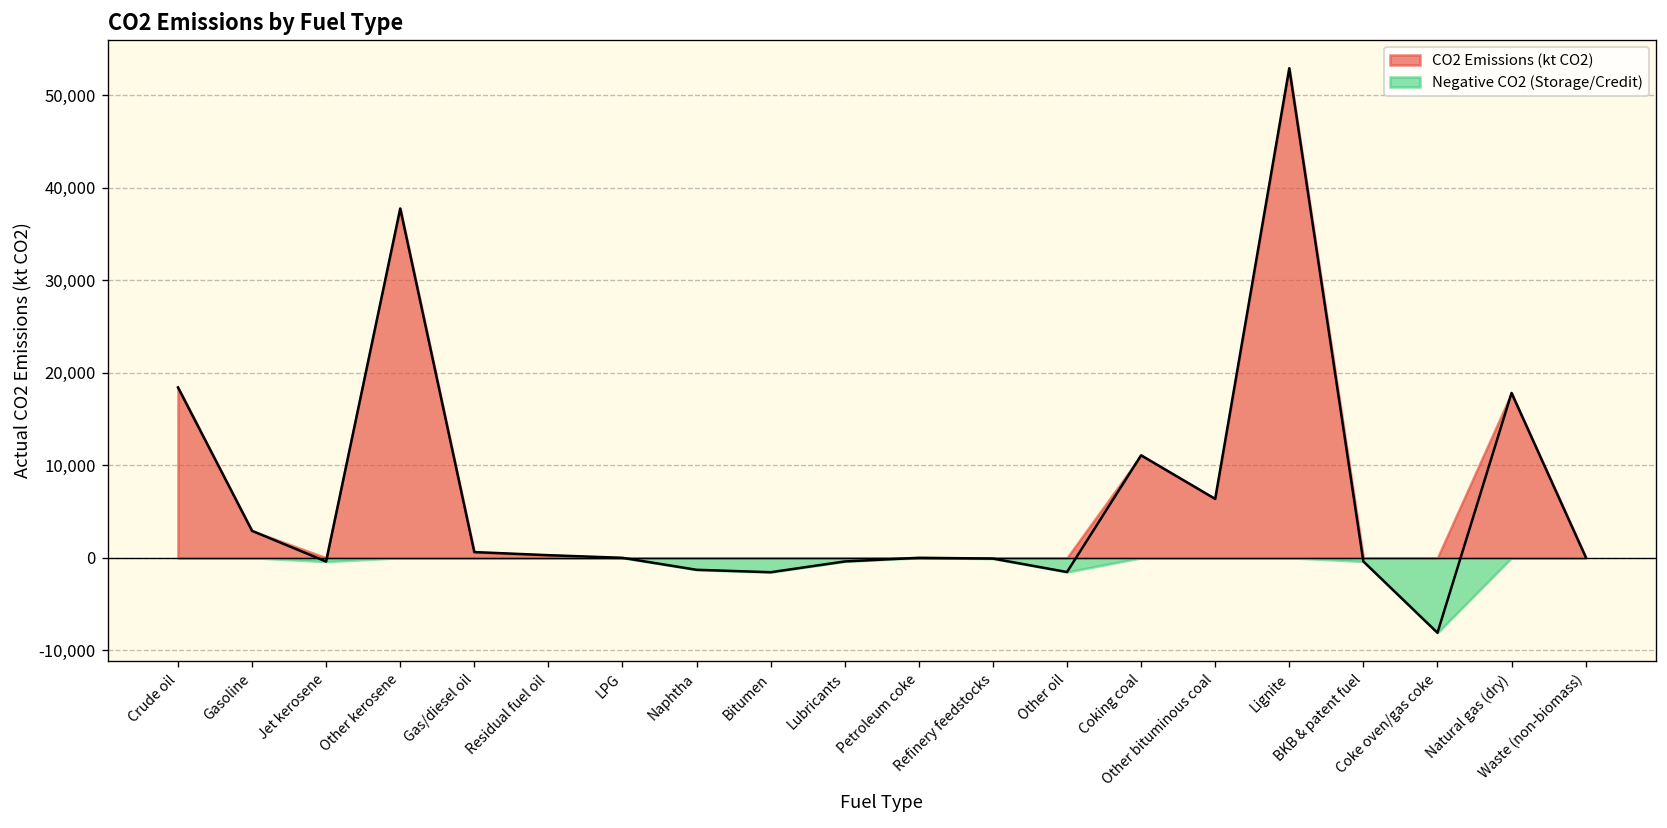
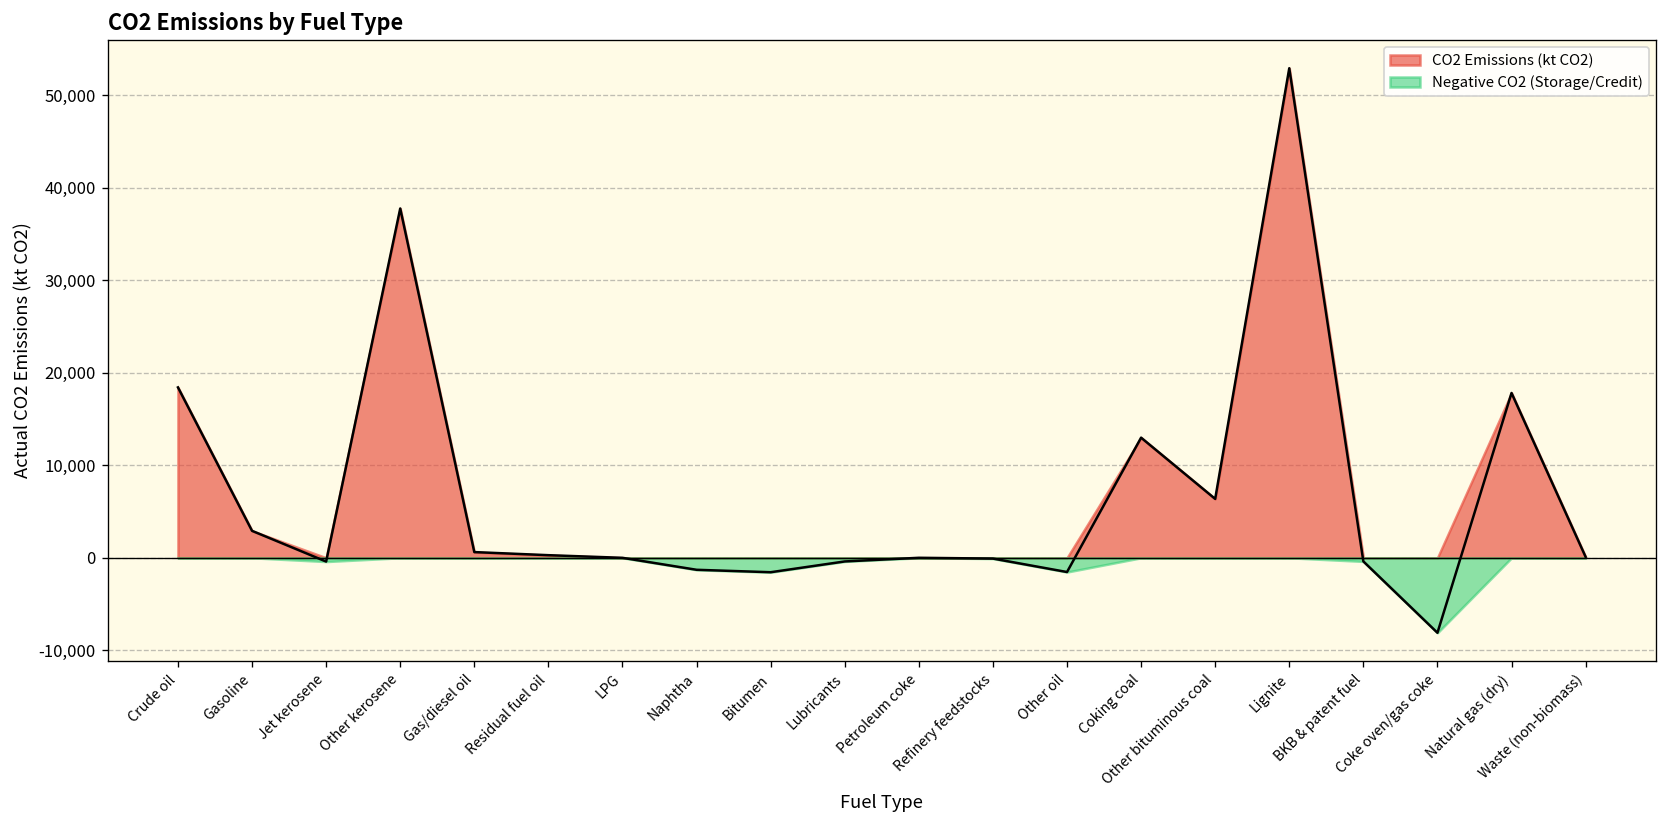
  {
    "CO2 Emissions (kt CO2)": {
-     "Coking coal": "11,000"
+     "Coking coal": "13,000"
    }
  }
